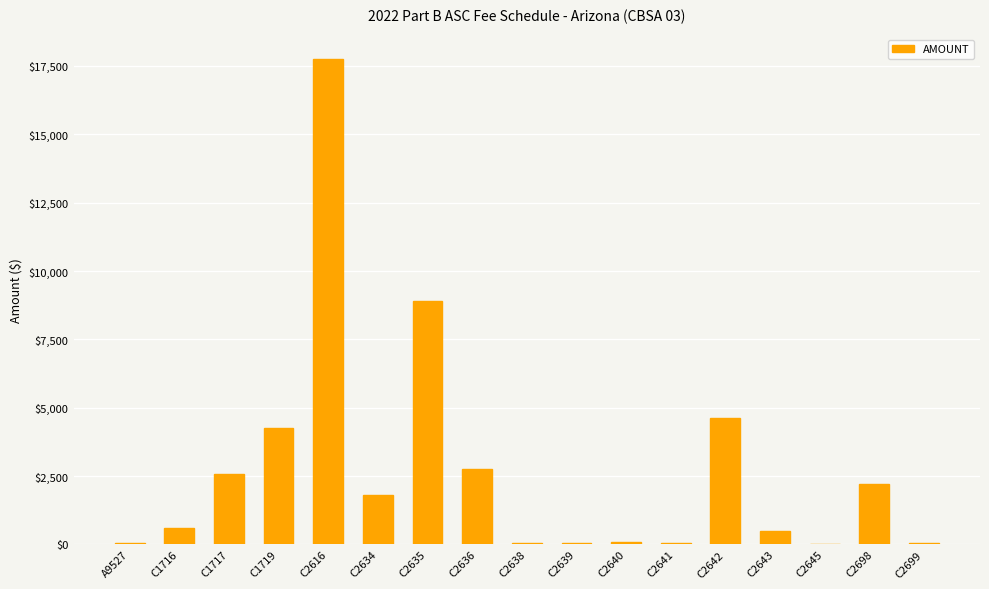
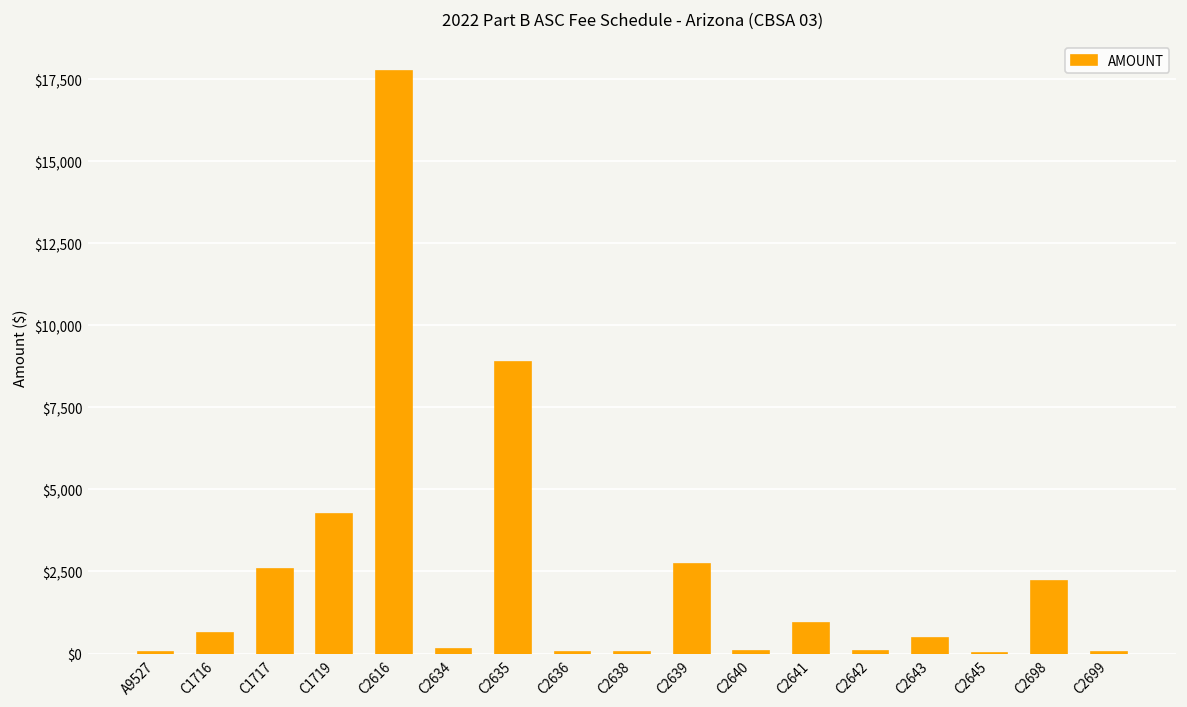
  {
    "C1716": "$600",
    "C1717": "$2,600",
    "C1719": "$4,200",
    "C2616": "$17,800",
-   "C2634": "$1,800",
+   "C2634": "$200",
    "C2635": "$8,900",
-   "C2636": "$2,800",
-   "C2639": "$0",
-   "C2641": "$100",
-   "C2642": "$4,600",
+   "C2636": "$100",
+   "C2639": "$2,700",
+   "C2641": "$900",
+   "C2642": "$100",
    "C2643": "$500",
    "C2698": "$2,200"
  }
